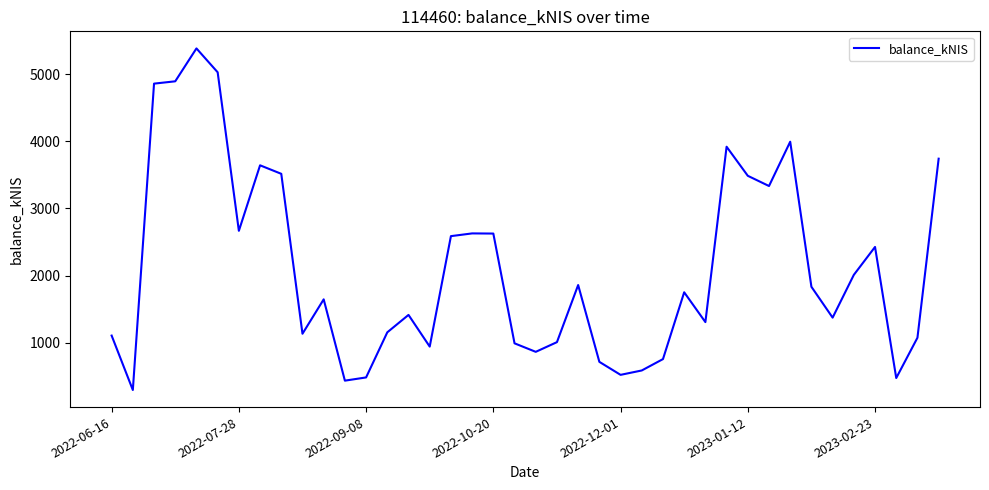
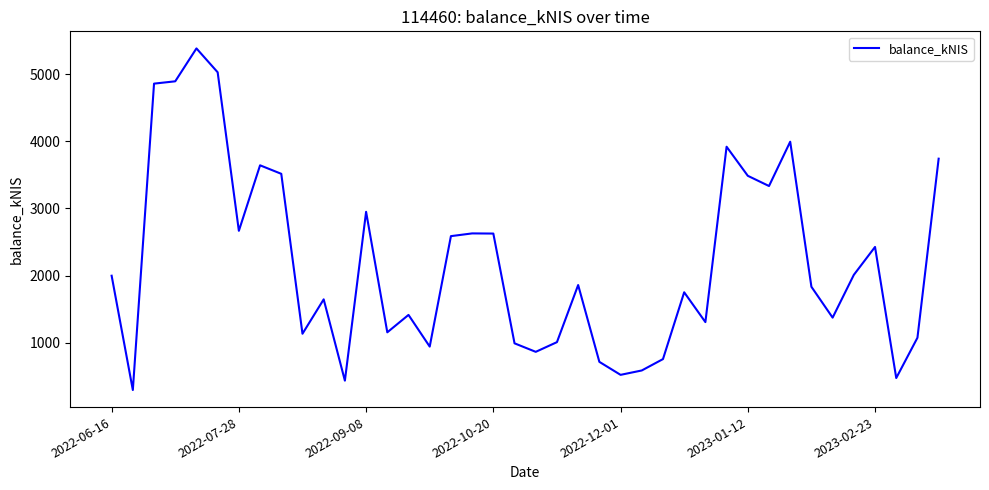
  {
-   "2022-06-16": 1100,
+   "2022-06-16": 2000,
    "2022-07-28": 2700,
-   "2022-09-08": 500,
+   "2022-09-08": 3000,
    "2022-10-20": 2600,
    "2022-12-01": 500,
    "2023-01-12": 3500,
    "2023-02-23": 2400
  }
